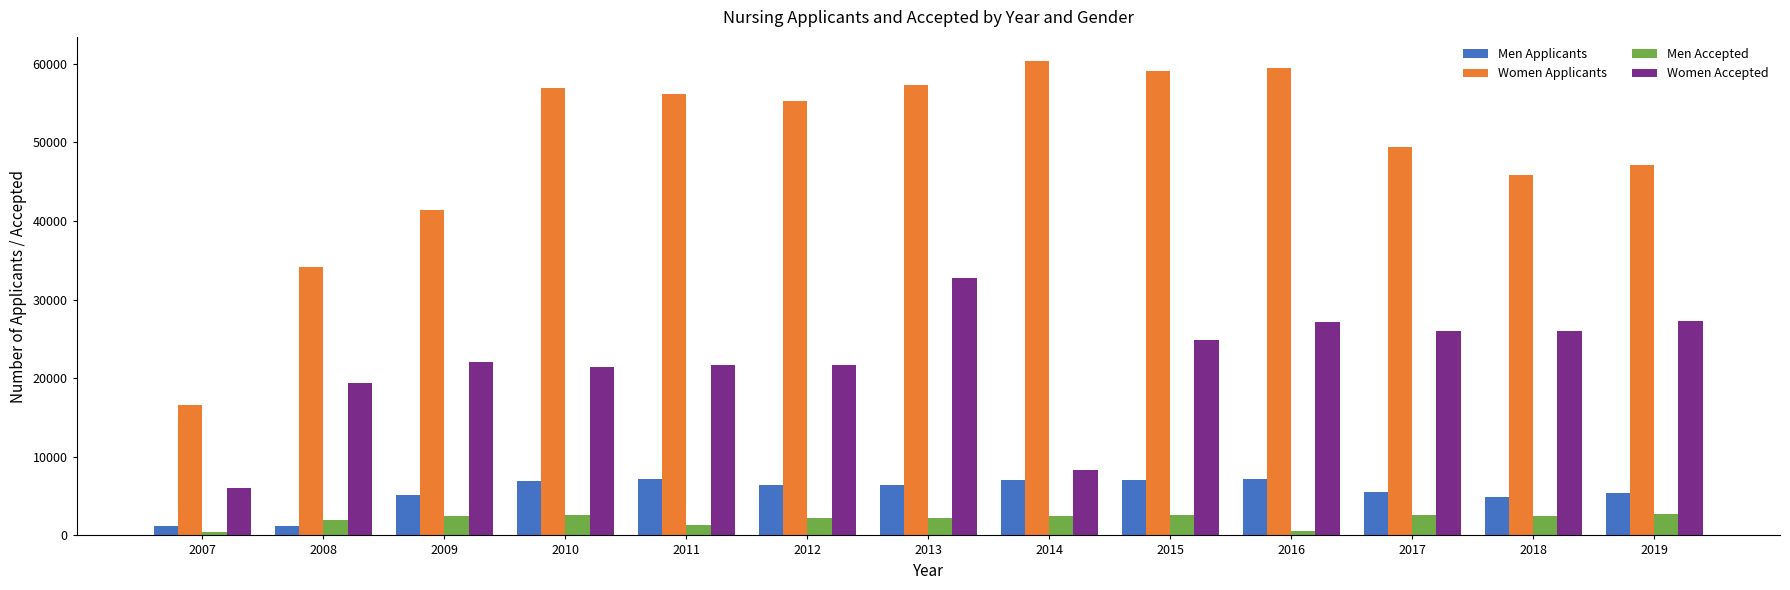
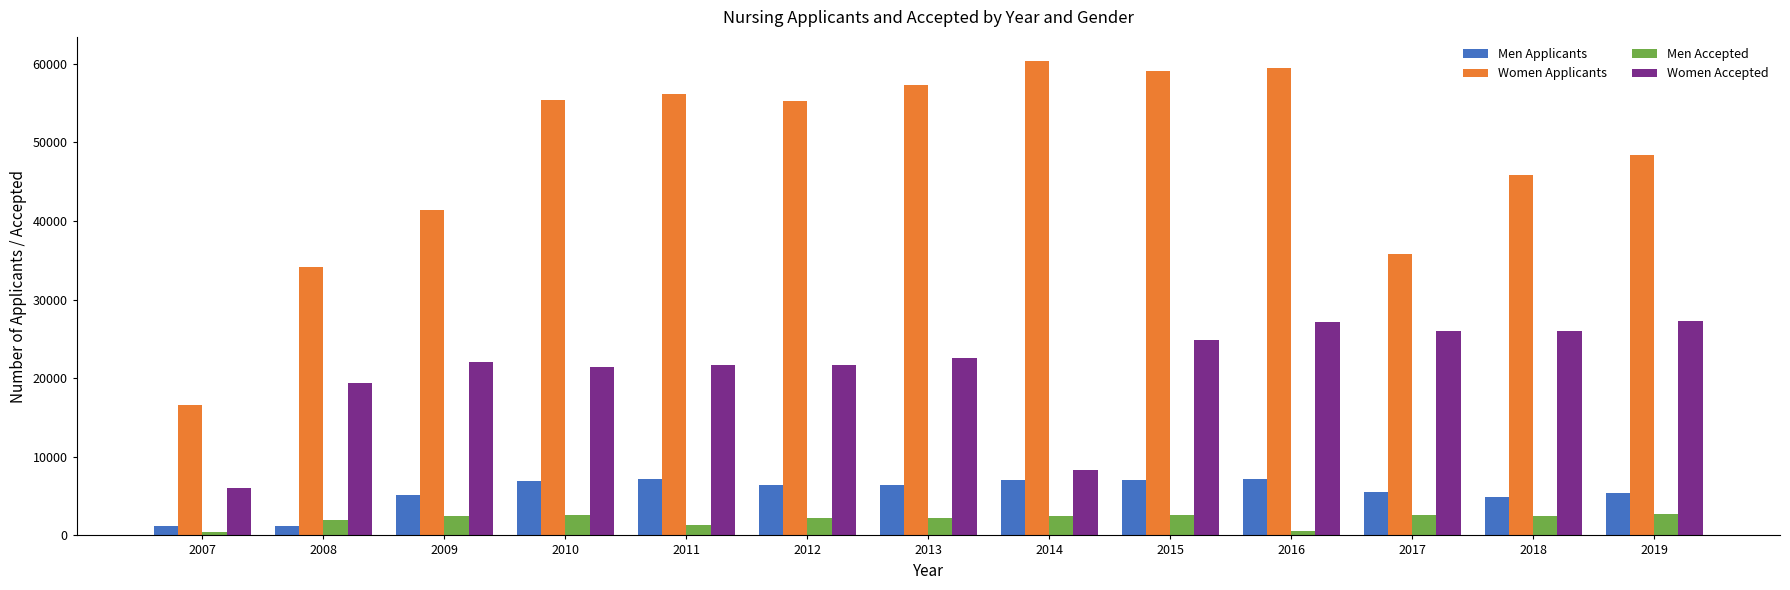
  {
    "Men Applicants": {
      "2007": 1000,
      "2008": 1000,
      "2009": 5000,
      "2010": 7000,
      "2011": 7000,
      "2012": 6000,
      "2013": 6000,
      "2014": 7000,
      "2015": 7000,
      "2016": 7000,
      "2017": 6000,
      "2018": 5000,
      "2019": 5000
    },
    "Women Applicants": {
      "2007": 17000,
      "2008": 34000,
      "2009": 41000,
-     "2010": 57000,
+     "2010": 55000,
      "2011": 56000,
      "2012": 55000,
      "2013": 57000,
      "2014": 60000,
      "2015": 59000,
      "2016": 60000,
-     "2017": 49000,
+     "2017": 36000,
      "2018": 46000,
-     "2019": 47000
+     "2019": 48000
    },
    "Men Accepted": {
      "2007": 0,
      "2008": 2000,
      "2009": 3000,
      "2010": 3000,
      "2011": 1000,
      "2012": 2000,
      "2013": 2000,
      "2014": 2000,
      "2015": 3000,
      "2016": 1000,
      "2017": 3000,
      "2018": 3000,
      "2019": 3000
    },
    "Women Accepted": {
      "2007": 6000,
      "2008": 19000,
      "2009": 22000,
      "2010": 21000,
      "2011": 22000,
      "2012": 22000,
-     "2013": 33000,
+     "2013": 23000,
      "2014": 8000,
      "2015": 25000,
      "2016": 27000,
      "2017": 26000,
      "2018": 26000,
      "2019": 27000
    }
  }
